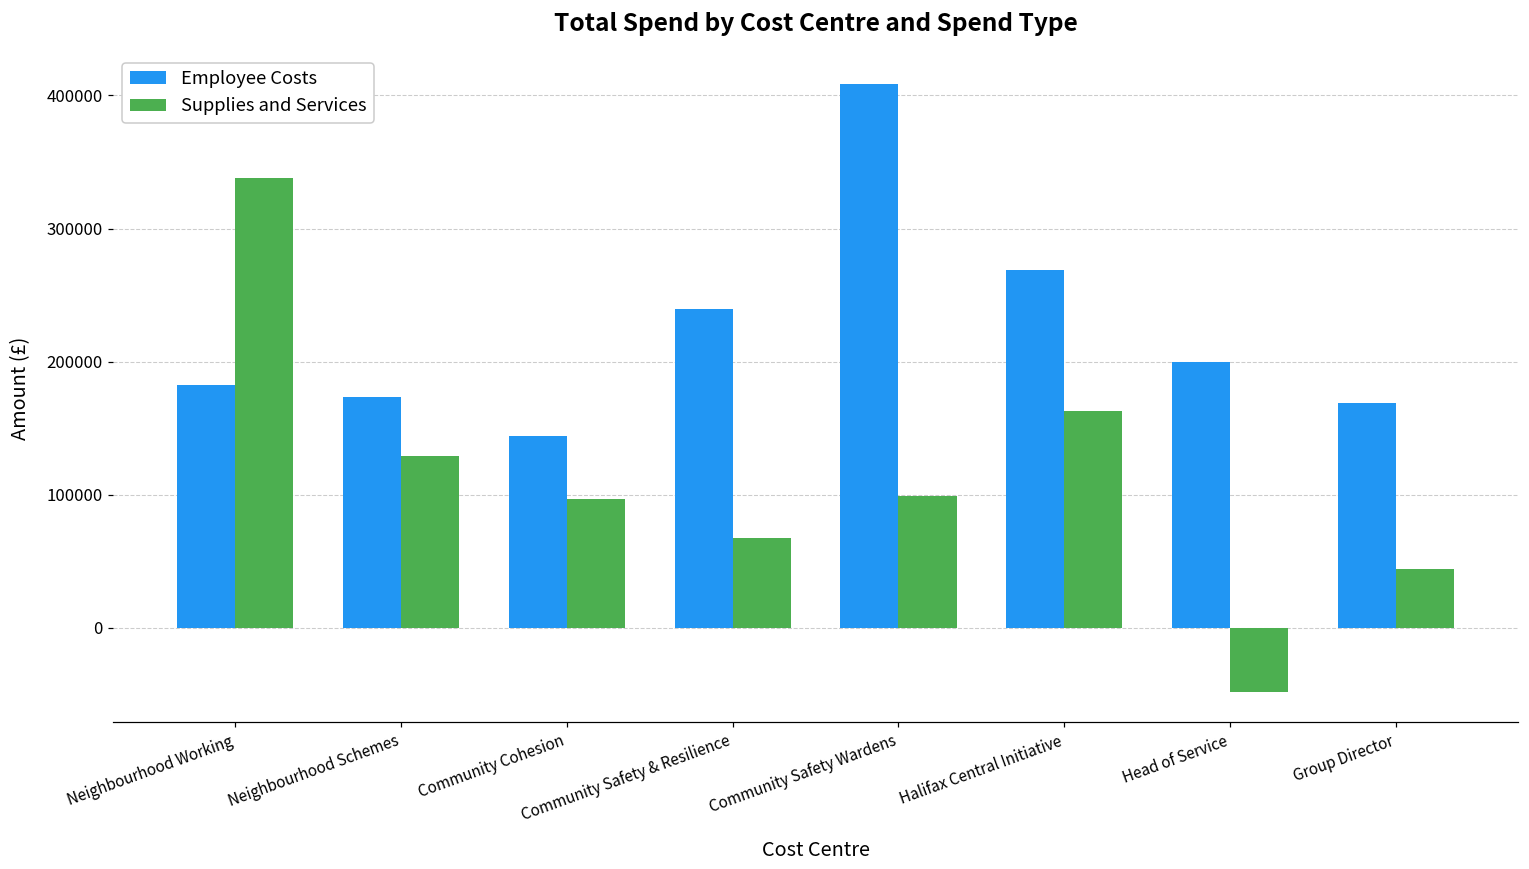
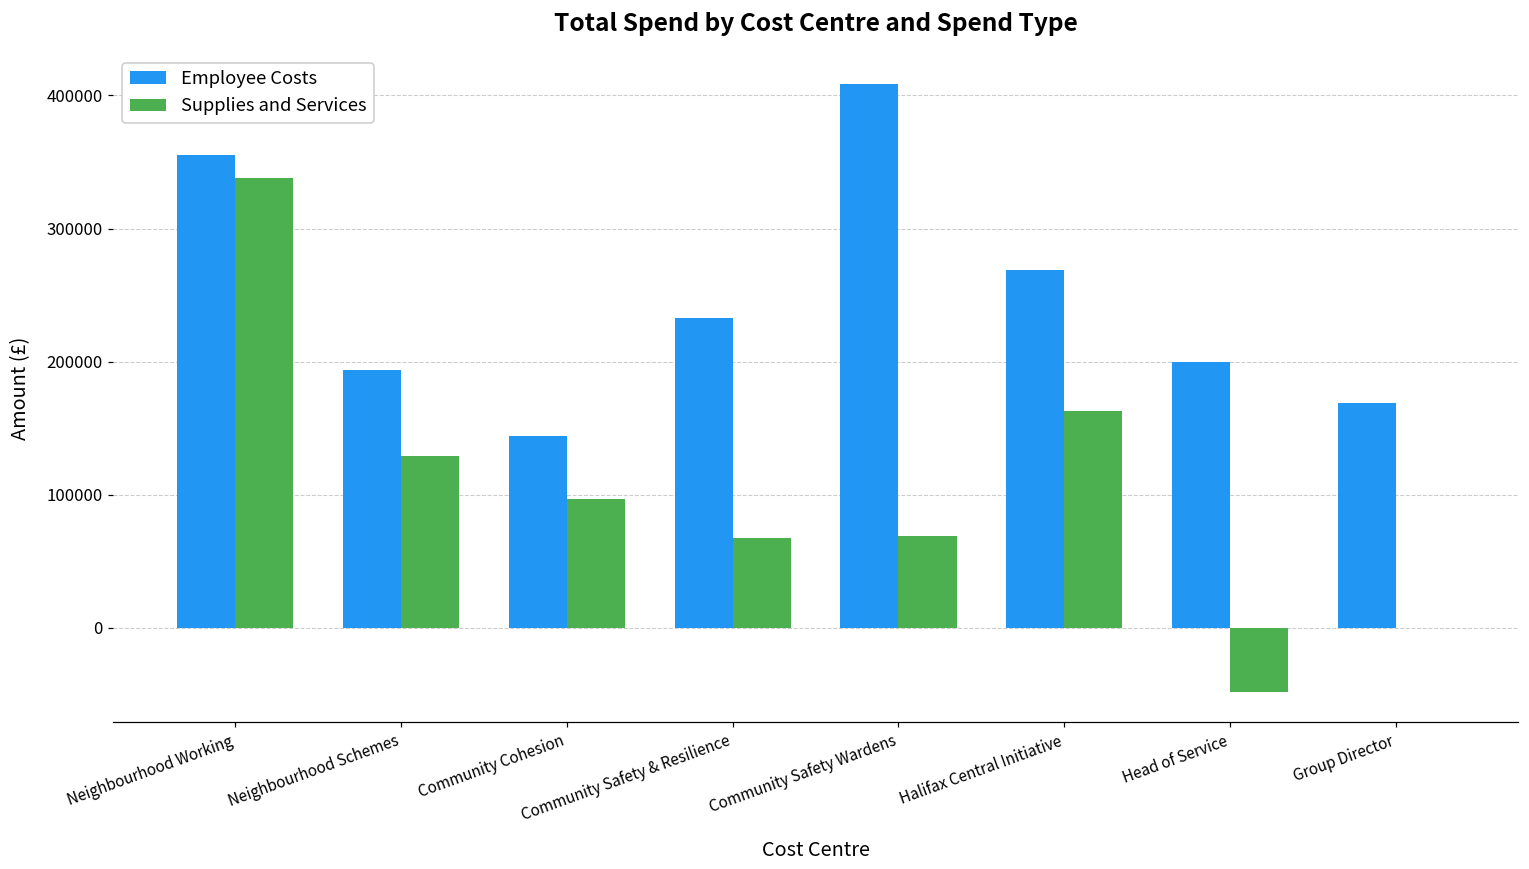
  {
    "Employee Costs": {
-     "Neighbourhood Working": 182000,
-     "Neighbourhood Schemes": 173000,
+     "Neighbourhood Working": 355000,
+     "Neighbourhood Schemes": 194000,
      "Community Cohesion": 145000,
-     "Community Safety & Resilience": 240000,
+     "Community Safety & Resilience": 233000,
      "Community Safety Wardens": 409000,
      "Halifax Central Initiative": 269000,
      "Head of Service": 200000,
      "Group Director": 169000
    },
    "Supplies and Services": {
      "Neighbourhood Working": 338000,
      "Neighbourhood Schemes": 129000,
      "Community Cohesion": 97000,
      "Community Safety & Resilience": 68000,
-     "Community Safety Wardens": 99000,
+     "Community Safety Wardens": 69000,
      "Halifax Central Initiative": 163000,
      "Head of Service": -48000,
-     "Group Director": 44000
+     "Group Director": 0
    }
  }
